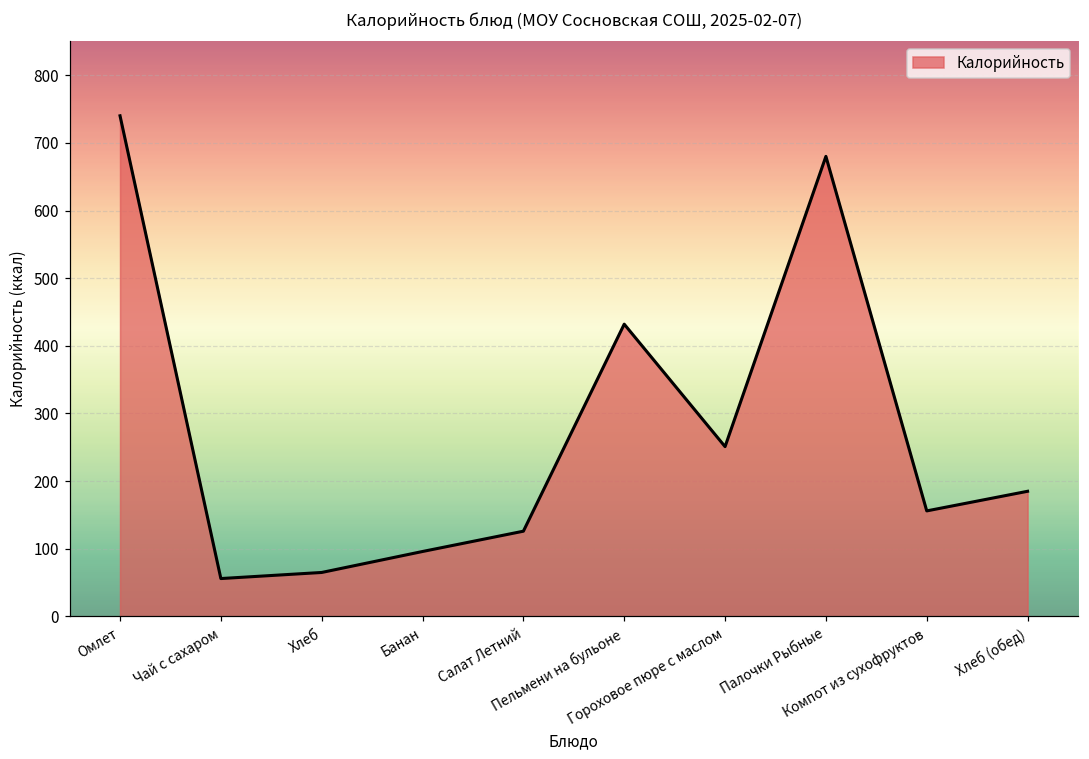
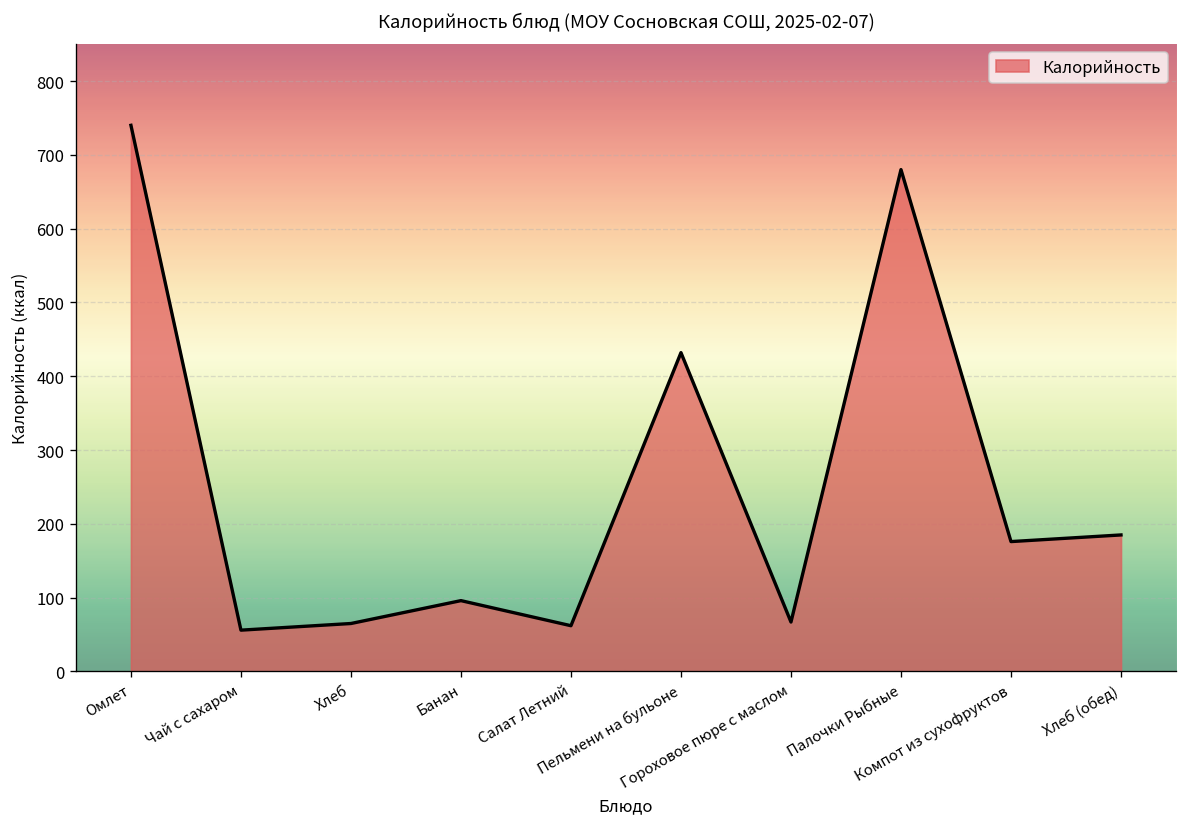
  {
    "Омлет": 740,
    "Чай с сахаром": 60,
    "Хлеб": 70,
    "Банан": 100,
-   "Салат Летний": 130,
+   "Салат Летний": 60,
    "Пельмени на бульоне": 430,
-   "Гороховое пюре с маслом": 250,
+   "Гороховое пюре с маслом": 70,
    "Палочки Рыбные": 680,
-   "Компот из сухофруктов": 160,
+   "Компот из сухофруктов": 180,
    "Хлеб (обед)": 190
  }
